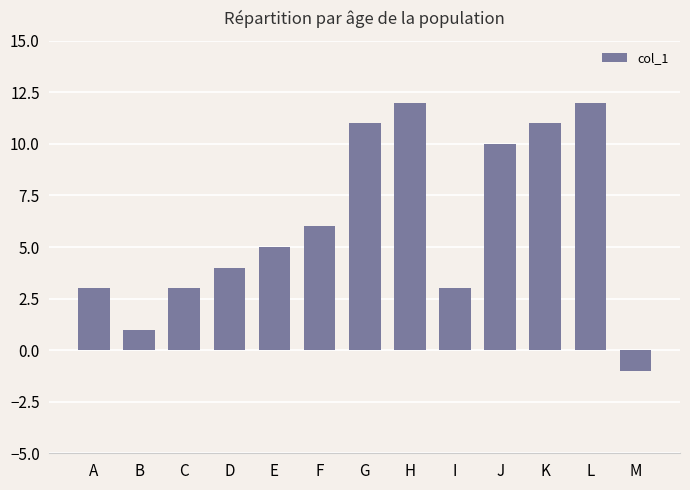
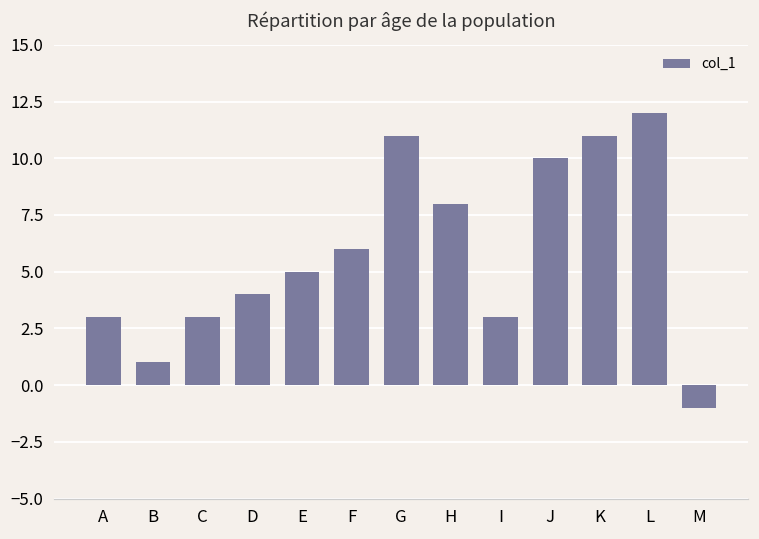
  {
    "A": 3,
    "B": 1,
    "C": 3,
    "D": 4,
    "E": 5,
    "F": 6,
    "G": 11,
-   "H": 12,
+   "H": 8,
    "I": 3,
    "J": 10,
    "K": 11,
    "L": 12,
    "M": -1
  }
